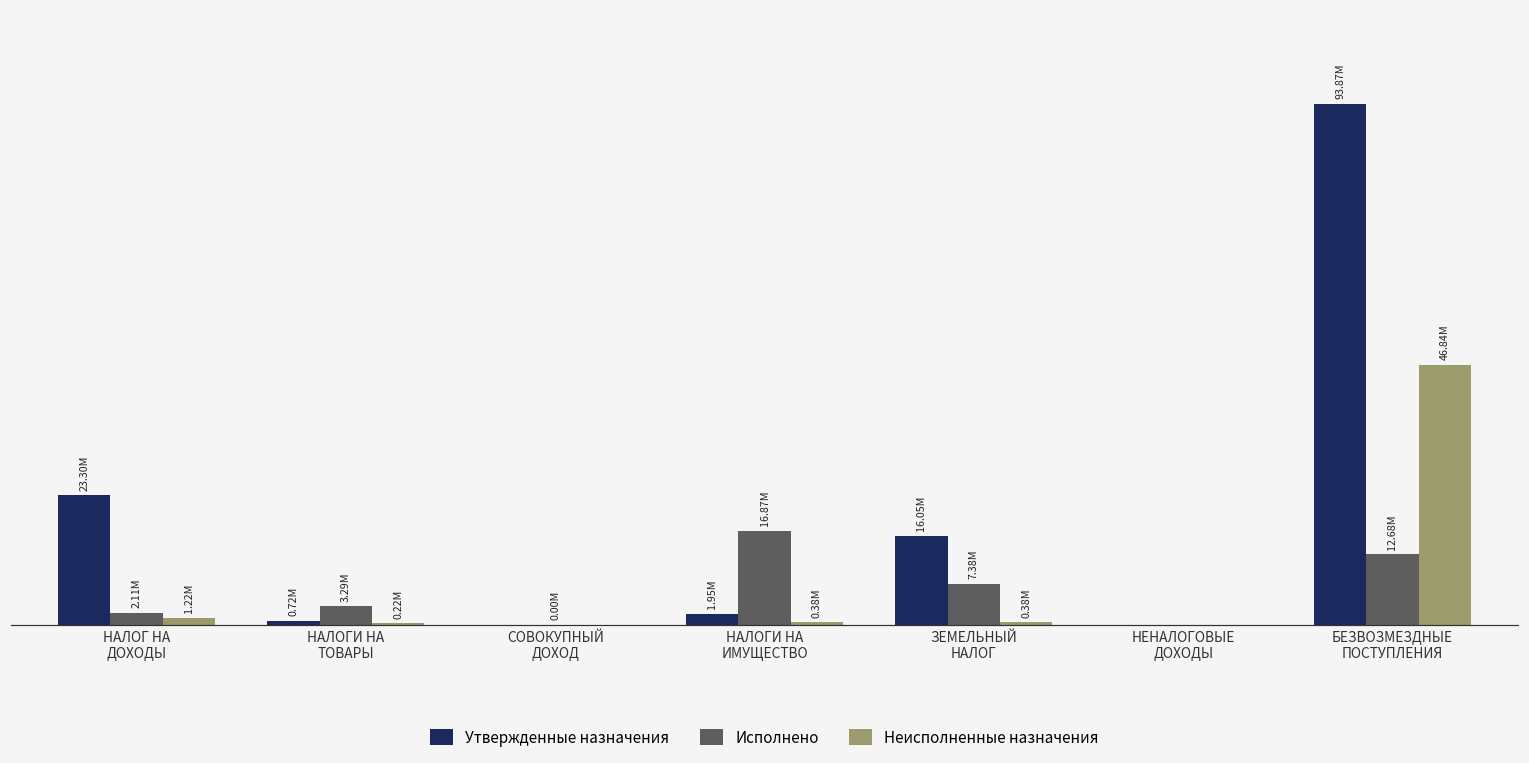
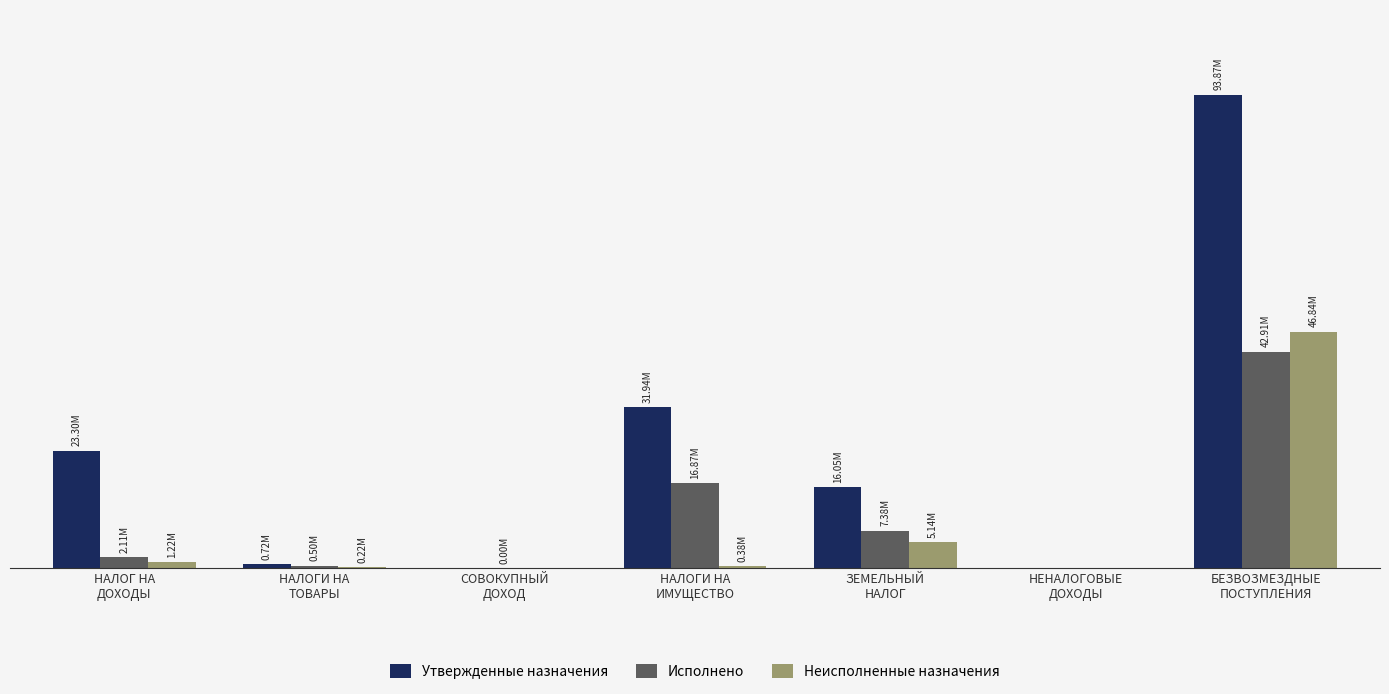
  {
    "Утвержденные назначения": {
      "НАЛОГ НА ДОХОДЫ": "23.30M",
      "НАЛОГИ НА ТОВАРЫ": "0.72M",
-     "НАЛОГИ НА ИМУЩЕСТВО": "1.95M",
+     "НАЛОГИ НА ИМУЩЕСТВО": "31.94M",
      "ЗЕМЕЛЬНЫЙ НАЛОГ": "16.05M",
      "БЕЗВОЗМЕЗДНЫЕ ПОСТУПЛЕНИЯ": "93.87M"
    },
    "Исполнено": {
      "НАЛОГ НА ДОХОДЫ": "2.11M",
-     "НАЛОГИ НА ТОВАРЫ": "3.29M",
+     "НАЛОГИ НА ТОВАРЫ": "0.50M",
      "НАЛОГИ НА ИМУЩЕСТВО": "16.87M",
      "ЗЕМЕЛЬНЫЙ НАЛОГ": "7.38M",
-     "БЕЗВОЗМЕЗДНЫЕ ПОСТУПЛЕНИЯ": "12.68M"
+     "БЕЗВОЗМЕЗДНЫЕ ПОСТУПЛЕНИЯ": "42.91M"
    },
    "Неисполненные назначения": {
      "НАЛОГ НА ДОХОДЫ": "1.22M",
      "НАЛОГИ НА ТОВАРЫ": "0.22M",
      "НАЛОГИ НА ИМУЩЕСТВО": "0.38M",
-     "ЗЕМЕЛЬНЫЙ НАЛОГ": "0.38M",
+     "ЗЕМЕЛЬНЫЙ НАЛОГ": "5.14M",
      "БЕЗВОЗМЕЗДНЫЕ ПОСТУПЛЕНИЯ": "46.84M"
    }
  }
